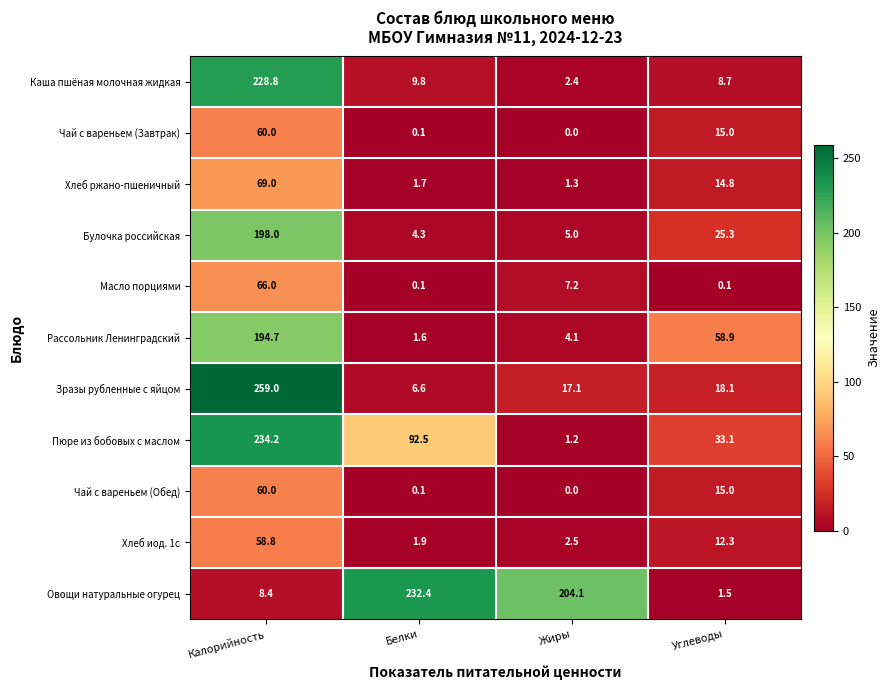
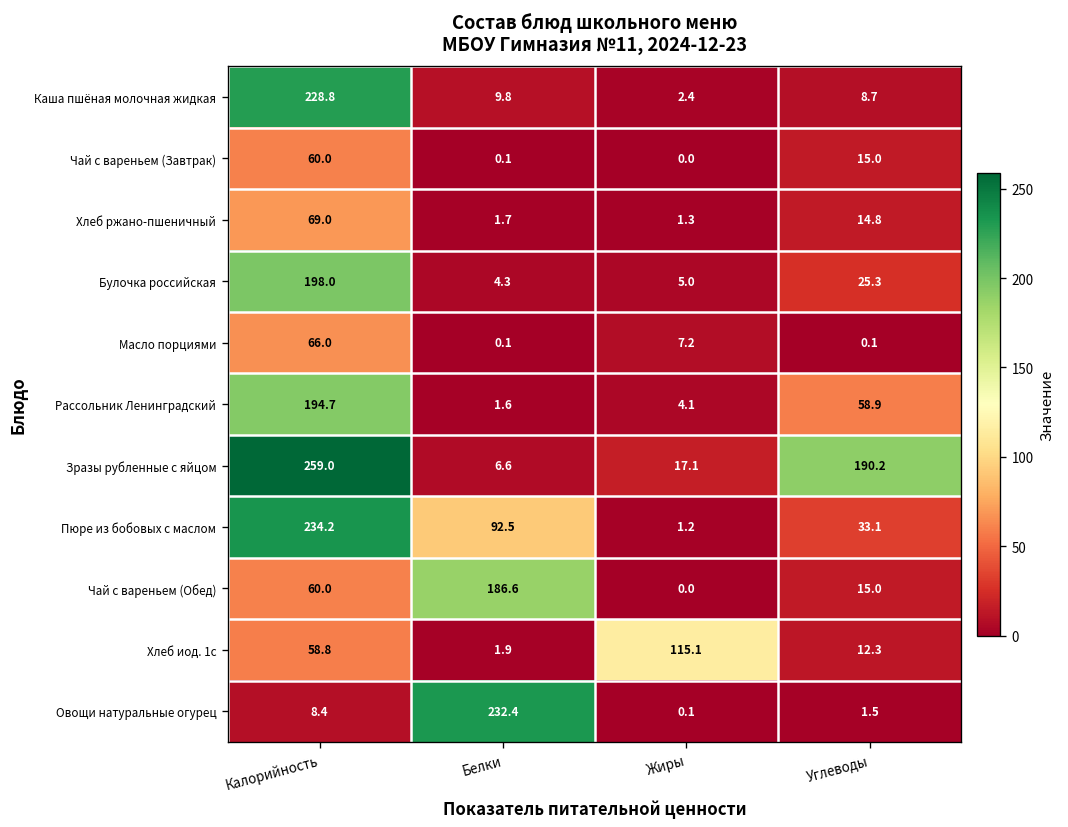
  {
    "Каша пшёная молочная жидкая": {
      "Калорийность": 228.8,
      "Белки": 9.8,
      "Жиры": 2.4,
      "Углеводы": 8.7
    },
    "Чай с вареньем (Завтрак)": {
      "Калорийность": 60.0,
      "Белки": 0.1,
      "Жиры": 0.0,
      "Углеводы": 15.0
    },
    "Хлеб ржано-пшеничный": {
      "Калорийность": 69.0,
      "Белки": 1.7,
      "Жиры": 1.3,
      "Углеводы": 14.8
    },
    "Булочка российская": {
      "Калорийность": 198.0,
      "Белки": 4.3,
      "Жиры": 5.0,
      "Углеводы": 25.3
    },
    "Масло порциями": {
      "Калорийность": 66.0,
      "Белки": 0.1,
      "Жиры": 7.2,
      "Углеводы": 0.1
    },
    "Рассольник Ленинградский": {
      "Калорийность": 194.7,
      "Белки": 1.6,
      "Жиры": 4.1,
      "Углеводы": 58.9
    },
    "Зразы рубленные с яйцом": {
      "Калорийность": 259.0,
      "Белки": 6.6,
      "Жиры": 17.1,
-     "Углеводы": 18.1
+     "Углеводы": 190.2
    },
    "Пюре из бобовых с маслом": {
      "Калорийность": 234.2,
      "Белки": 92.5,
      "Жиры": 1.2,
      "Углеводы": 33.1
    },
    "Чай с вареньем (Обед)": {
      "Калорийность": 60.0,
-     "Белки": 0.1,
+     "Белки": 186.6,
      "Жиры": 0.0,
      "Углеводы": 15.0
    },
    "Хлеб иод. 1с": {
      "Калорийность": 58.8,
      "Белки": 1.9,
-     "Жиры": 2.5,
+     "Жиры": 115.1,
      "Углеводы": 12.3
    },
    "Овощи натуральные огурец": {
      "Калорийность": 8.4,
      "Белки": 232.4,
-     "Жиры": 204.1,
+     "Жиры": 0.1,
      "Углеводы": 1.5
    }
  }
